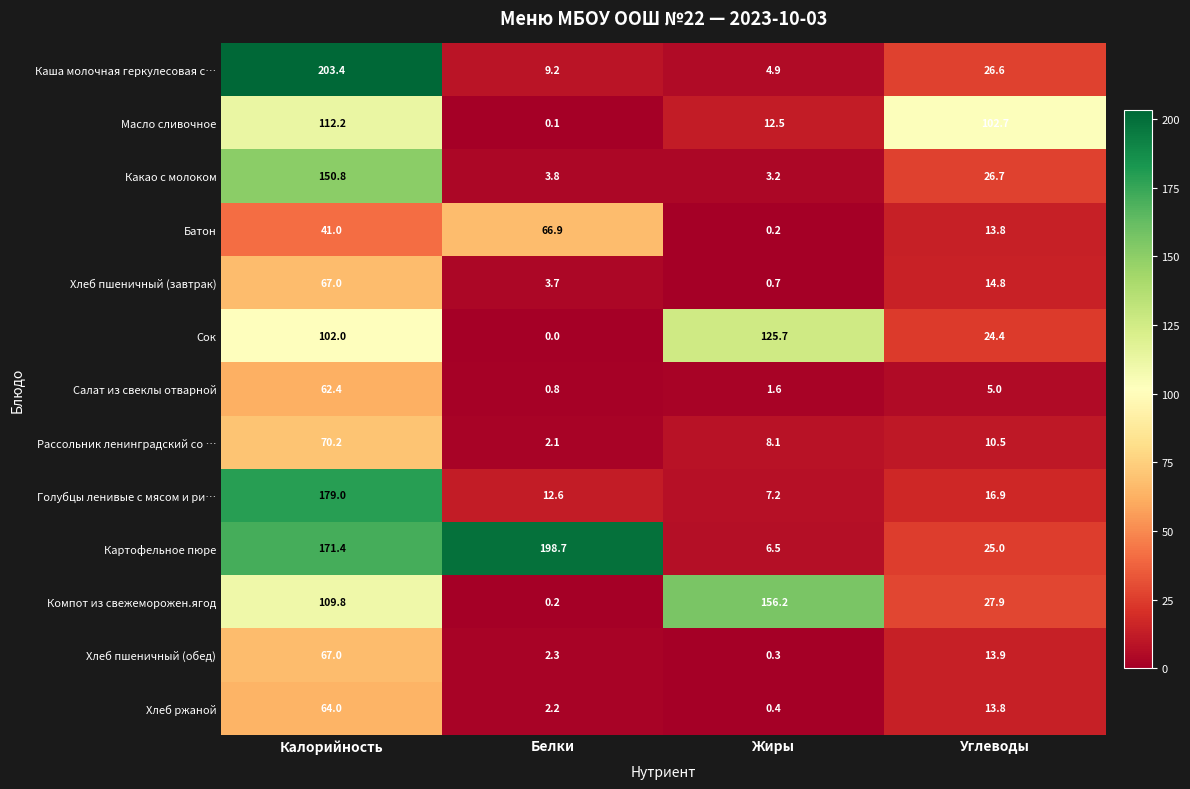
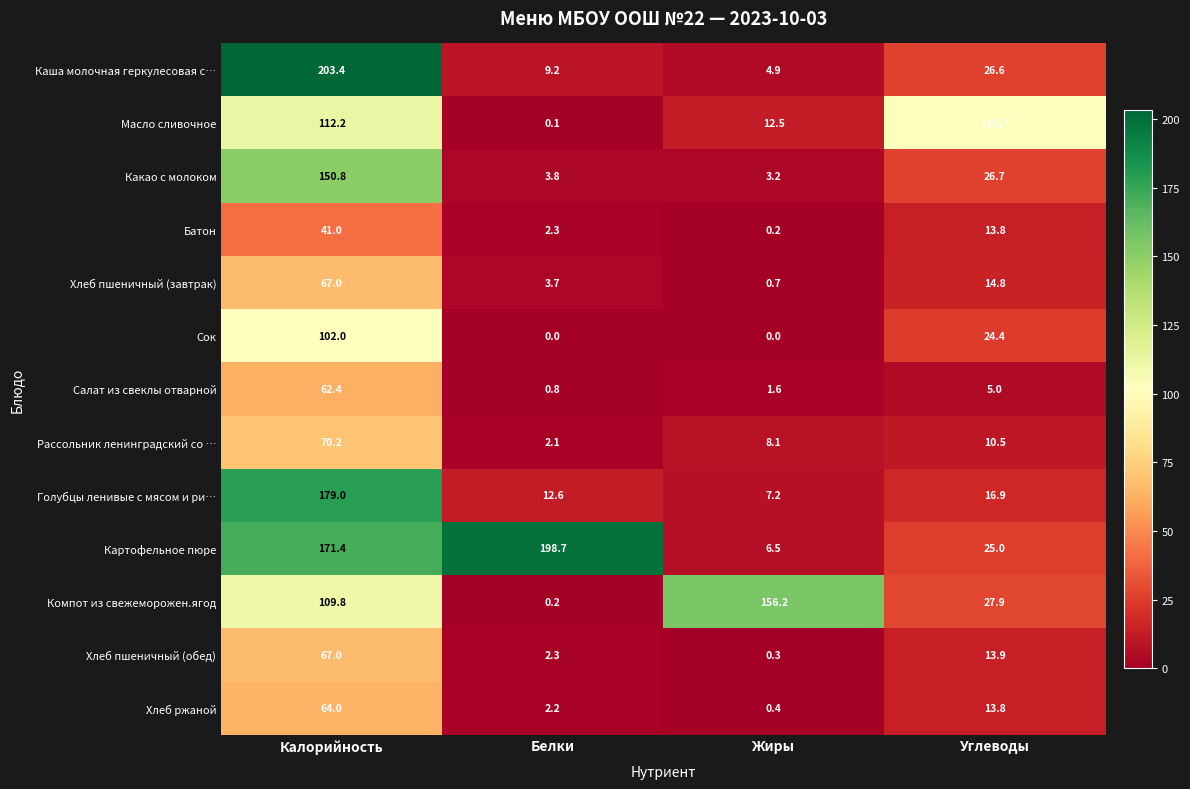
  {
    "Каша молочная геркулесовая с…": {
      "Калорийность": 203.4,
      "Белки": 9.2,
      "Жиры": 4.9,
      "Углеводы": 26.6
    },
    "Масло сливочное": {
      "Калорийность": 112.2,
      "Белки": 0.1,
      "Жиры": 12.5,
      "Углеводы": 102.7
    },
    "Какао с молоком": {
      "Калорийность": 150.8,
      "Белки": 3.8,
      "Жиры": 3.2,
      "Углеводы": 26.7
    },
    "Батон": {
      "Калорийность": 41.0,
-     "Белки": 66.9,
+     "Белки": 2.3,
      "Жиры": 0.2,
      "Углеводы": 13.8
    },
    "Хлеб пшеничный (завтрак)": {
      "Калорийность": 67.0,
      "Белки": 3.7,
      "Жиры": 0.7,
      "Углеводы": 14.8
    },
    "Сок": {
      "Калорийность": 102.0,
      "Белки": 0.0,
-     "Жиры": 125.7,
+     "Жиры": 0.0,
      "Углеводы": 24.4
    },
    "Салат из свеклы отварной": {
      "Калорийность": 62.4,
      "Белки": 0.8,
      "Жиры": 1.6,
      "Углеводы": 5.0
    },
    "Рассольник ленинградский со …": {
      "Калорийность": 70.2,
      "Белки": 2.1,
      "Жиры": 8.1,
      "Углеводы": 10.5
    },
    "Голубцы ленивые с мясом и ри…": {
      "Калорийность": 179.0,
      "Белки": 12.6,
      "Жиры": 7.2,
      "Углеводы": 16.9
    },
    "Картофельное пюре": {
      "Калорийность": 171.4,
      "Белки": 198.7,
      "Жиры": 6.5,
      "Углеводы": 25.0
    },
    "Компот из свежеморожен.ягод": {
      "Калорийность": 109.8,
      "Белки": 0.2,
      "Жиры": 156.2,
      "Углеводы": 27.9
    },
    "Хлеб пшеничный (обед)": {
      "Калорийность": 67.0,
      "Белки": 2.3,
      "Жиры": 0.3,
      "Углеводы": 13.9
    },
    "Хлеб ржаной": {
      "Калорийность": 64.0,
      "Белки": 2.2,
      "Жиры": 0.4,
      "Углеводы": 13.8
    }
  }
